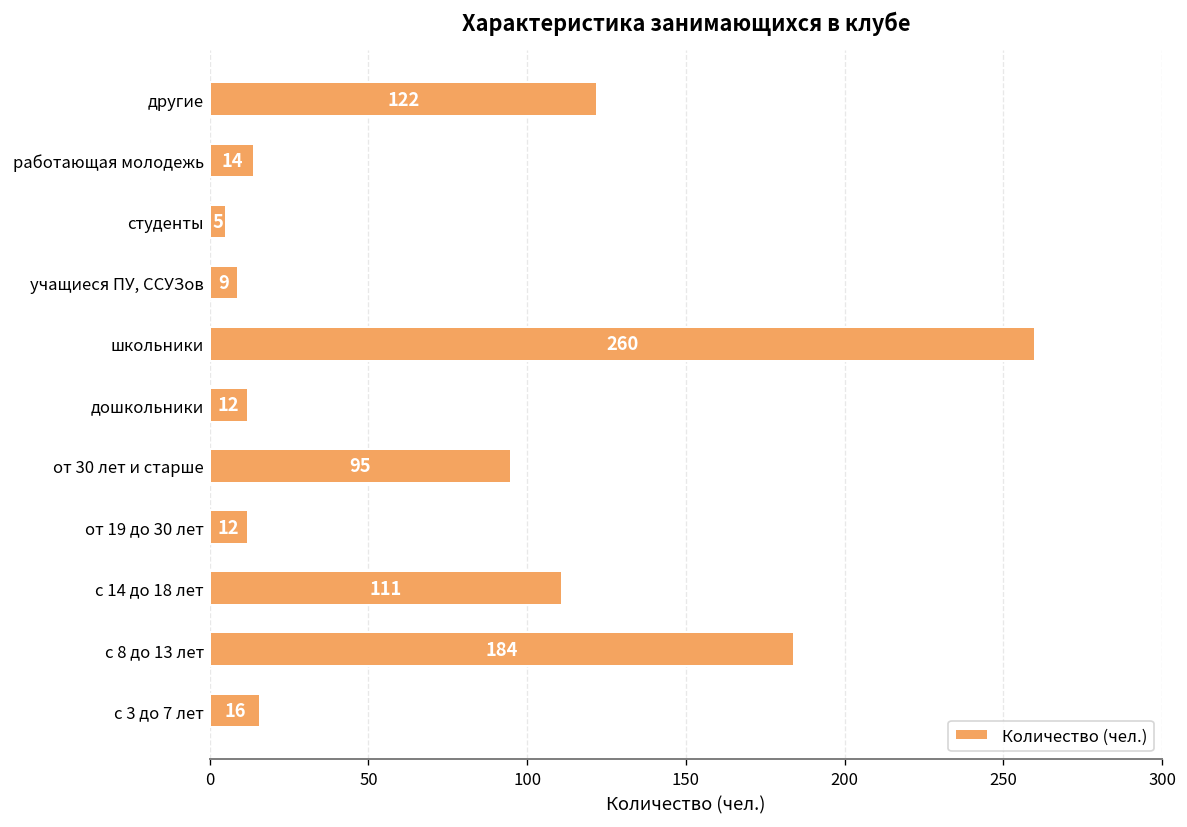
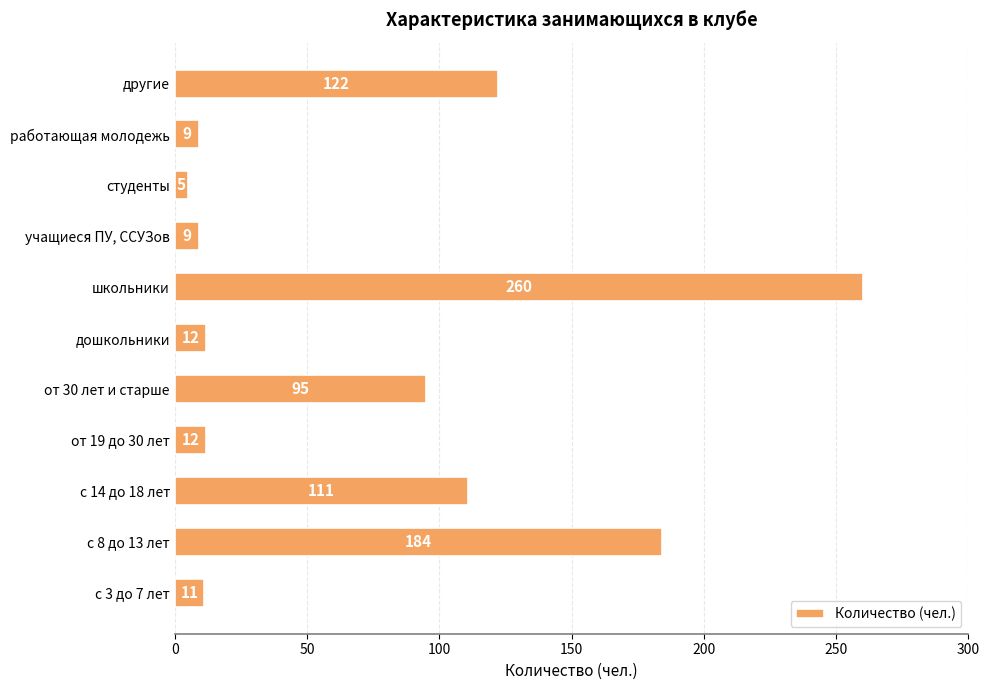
  {
    "другие": 122,
-   "работающая молодежь": 14,
+   "работающая молодежь": 9,
    "студенты": 5,
    "учащиеся ПУ, ССУЗов": 9,
    "школьники": 260,
    "дошкольники": 12,
    "от 30 лет и старше": 95,
    "от 19 до 30 лет": 12,
    "с 14 до 18 лет": 111,
    "с 8 до 13 лет": 184,
-   "с 3 до 7 лет": 16
+   "с 3 до 7 лет": 11
  }
